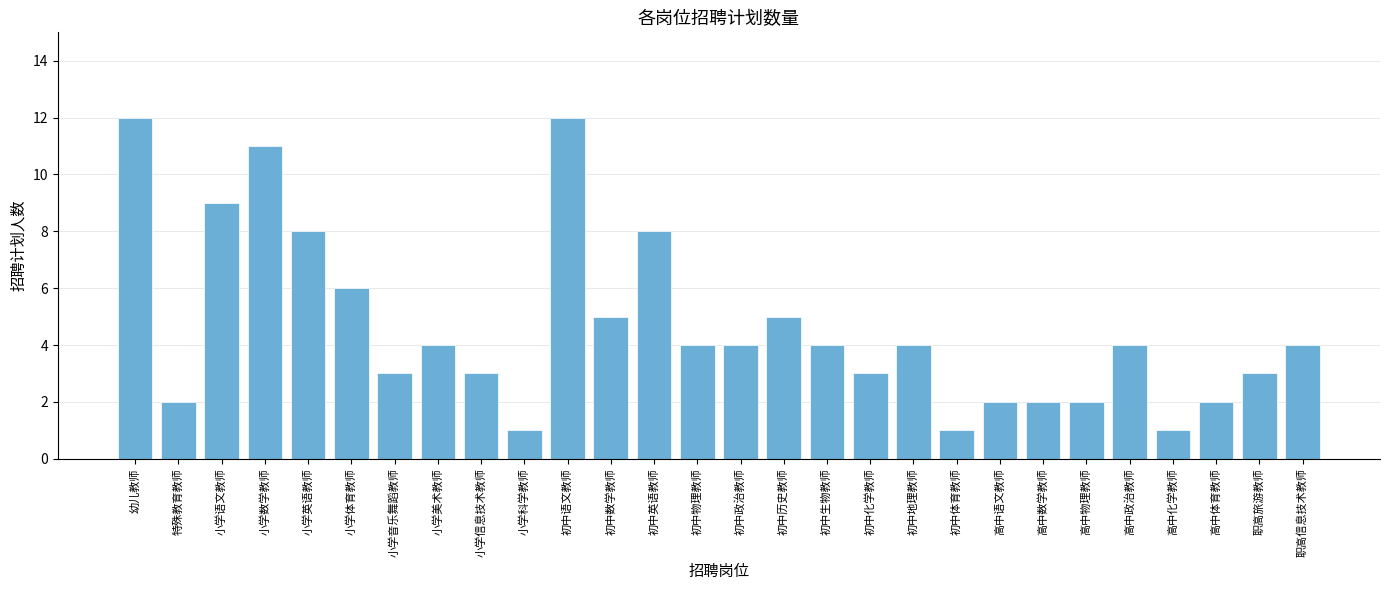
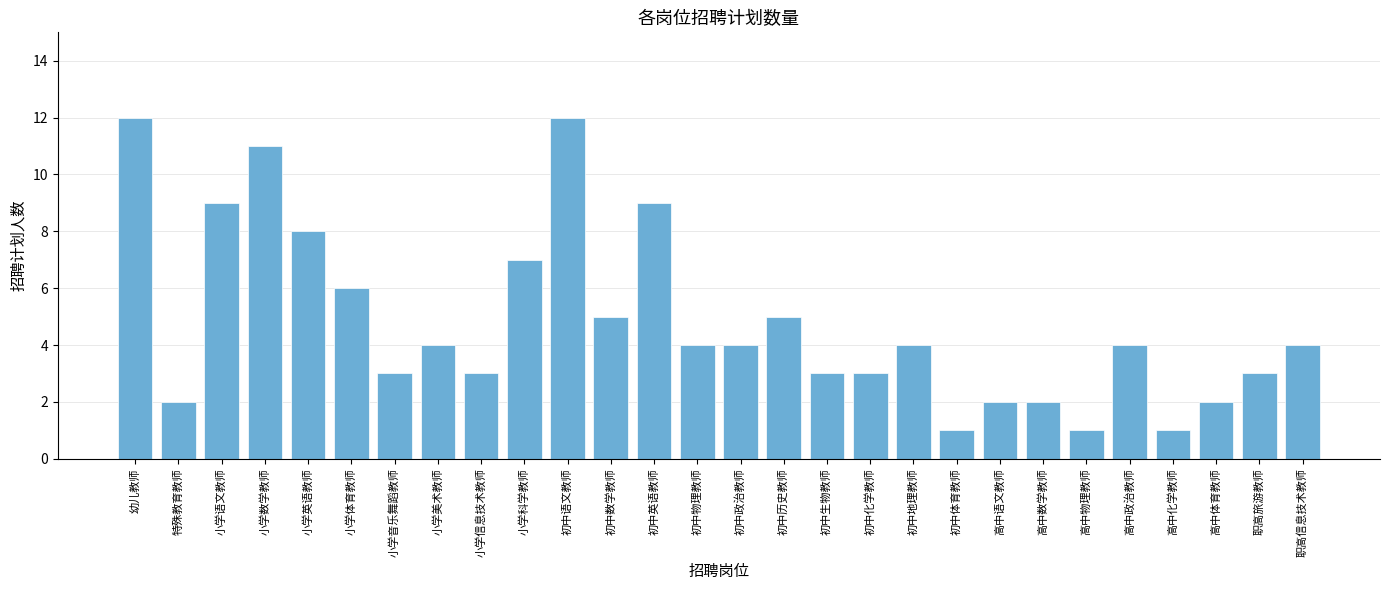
  {
    "幼儿教师": 12,
    "特殊教育教师": 2,
    "小学语文教师": 9,
    "小学数学教师": 11,
    "小学英语教师": 8,
    "小学体育教师": 6,
    "小学音乐舞蹈教师": 3,
    "小学美术教师": 4,
    "小学信息技术教师": 3,
-   "小学科学教师": 1,
+   "小学科学教师": 7,
    "初中语文教师": 12,
    "初中数学教师": 5,
-   "初中英语教师": 8,
+   "初中英语教师": 9,
    "初中物理教师": 4,
    "初中政治教师": 4,
    "初中历史教师": 5,
-   "初中生物教师": 4,
+   "初中生物教师": 3,
    "初中化学教师": 3,
    "初中地理教师": 4,
    "初中体育教师": 1,
    "高中语文教师": 2,
    "高中数学教师": 2,
-   "高中物理教师": 2,
+   "高中物理教师": 1,
    "高中政治教师": 4,
    "高中化学教师": 1,
    "高中体育教师": 2,
    "职高旅游教师": 3,
    "职高信息技术教师": 4
  }
